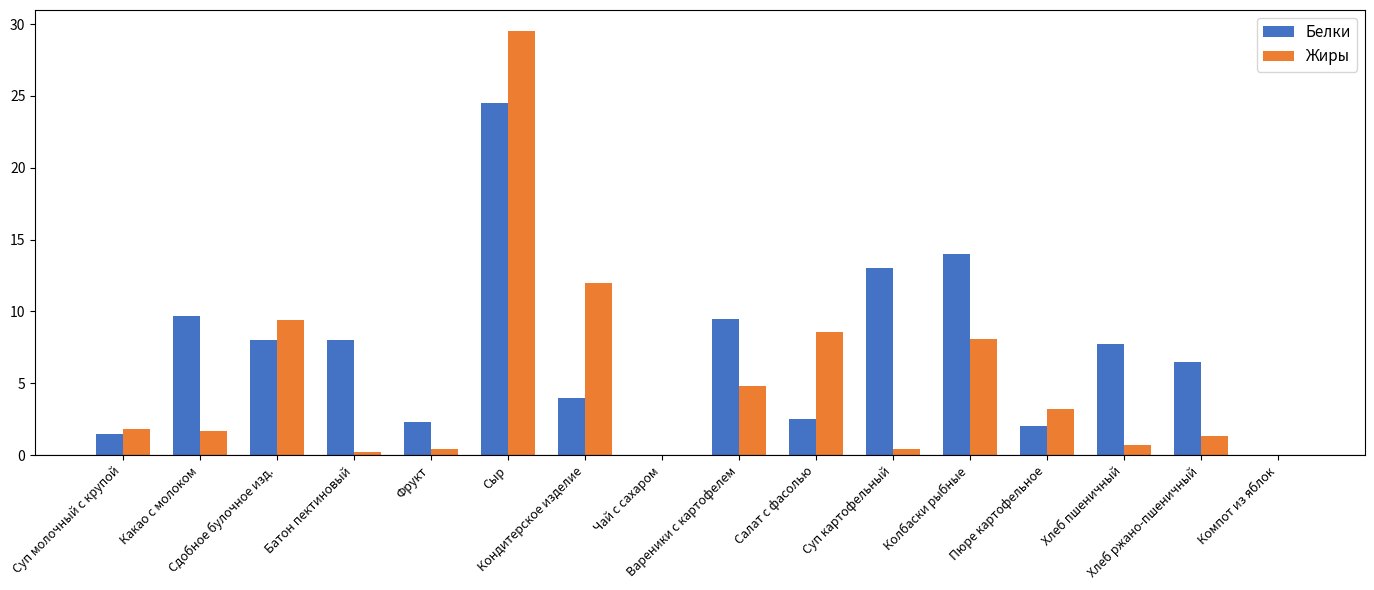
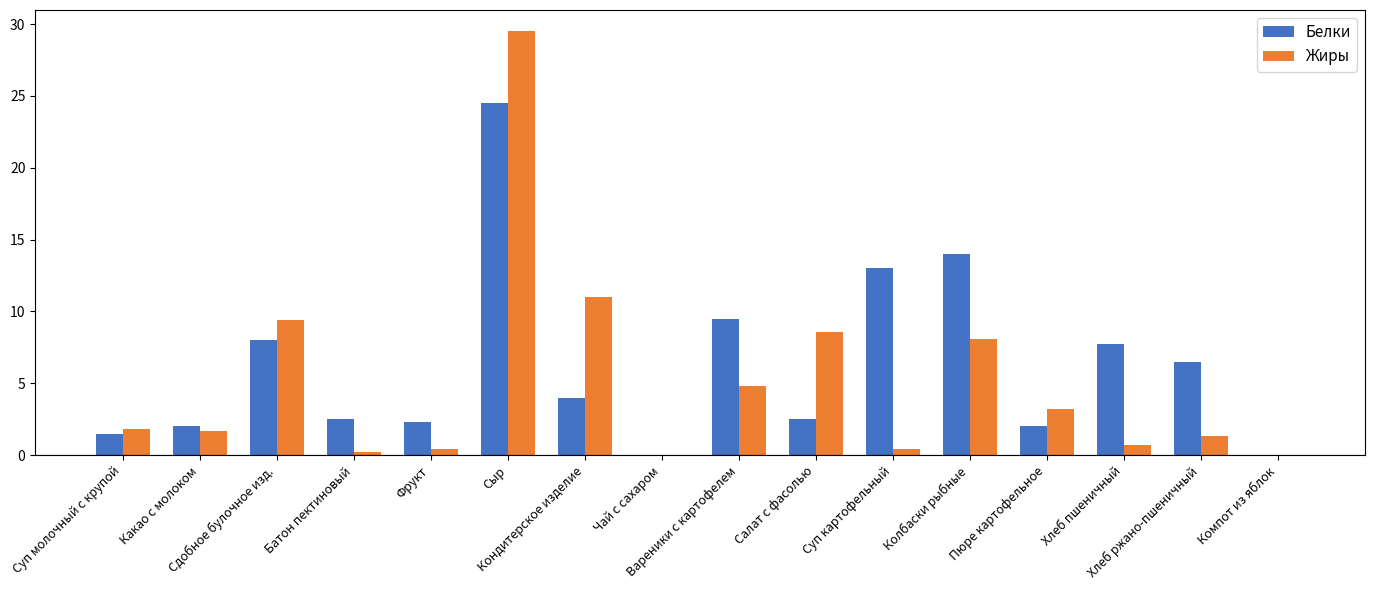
  {
    "Белки": {
      "Суп молочный с крупой": 1.5,
-     "Какао с молоком": 9.7,
+     "Какао с молоком": 2.0,
      "Сдобное булочное изд.": 8.0,
-     "Батон пектиновый": 8.0,
+     "Батон пектиновый": 2.5,
      "Фрукт": 2.3,
      "Сыр": 24.5,
      "Кондитерское изделие": 4.0,
      "Чай с сахаром": 0.0,
      "Вареники с картофелем": 9.5,
      "Салат с фасолью": 2.5,
      "Суп картофельный": 13.0,
      "Колбаски рыбные": 14.0,
      "Пюре картофельное": 2.0,
      "Хлеб пшеничный": 7.7,
      "Хлеб ржано-пшеничный": 6.5,
      "Компот из яблок": 0.0
    },
    "Жиры": {
      "Суп молочный с крупой": 1.8,
      "Какао с молоком": 1.7,
      "Сдобное булочное изд.": 9.4,
      "Батон пектиновый": 0.2,
      "Фрукт": 0.4,
      "Сыр": 29.5,
-     "Кондитерское изделие": 12,
+     "Кондитерское изделие": 11,
      "Чай с сахаром": 0,
      "Вареники с картофелем": 4.8,
      "Салат с фасолью": 8.6,
      "Суп картофельный": 0.4,
      "Колбаски рыбные": 8,
      "Пюре картофельное": 3.2,
      "Хлеб пшеничный": 0.7,
      "Хлеб ржано-пшеничный": 1.3,
      "Компот из яблок": 0
    }
  }
